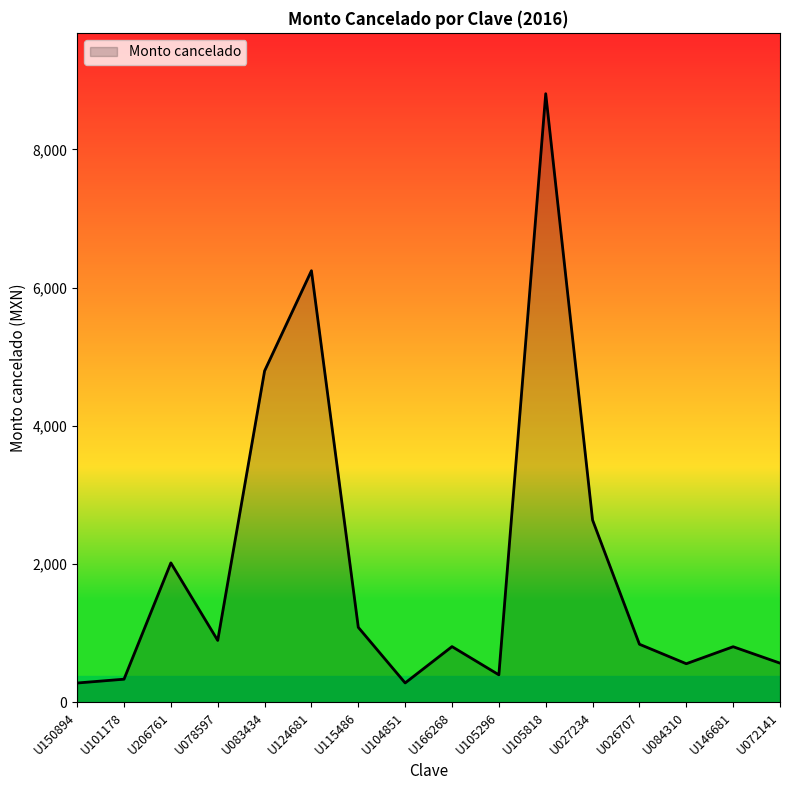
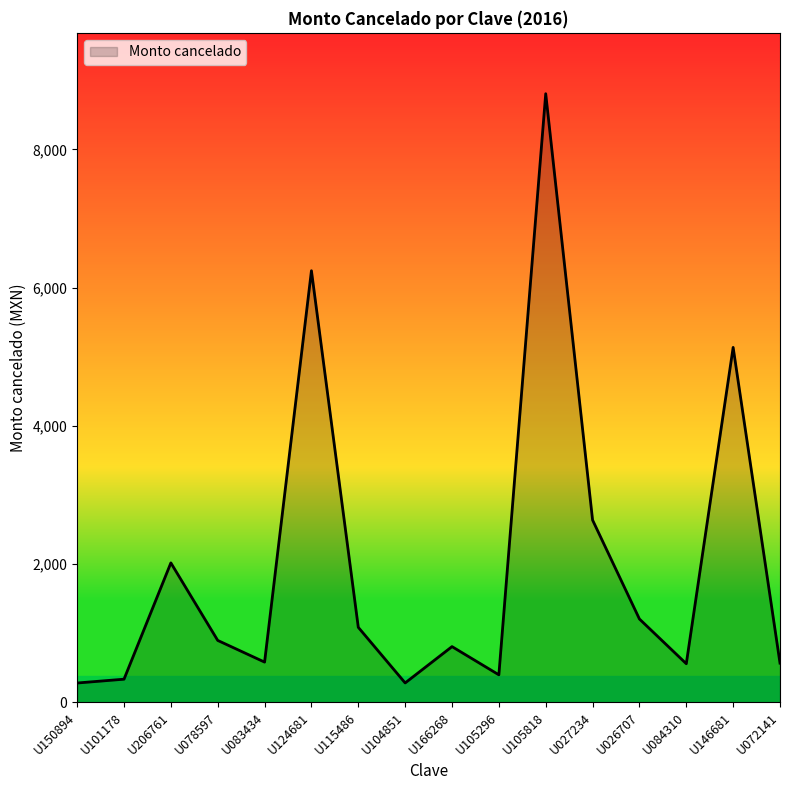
  {
    "U206761": "2,000",
    "U078597": "900",
-   "U083434": "4,800",
+   "U083434": "600",
    "U124681": "6,200",
    "U115486": "1,100",
    "U166268": "800",
    "U105296": "400",
    "U105818": "8,800",
    "U027234": "2,600",
-   "U026707": "800",
+   "U026707": "1,200",
    "U084310": "600",
-   "U146681": "800",
+   "U146681": "5,100",
    "U072141": "600"
  }
